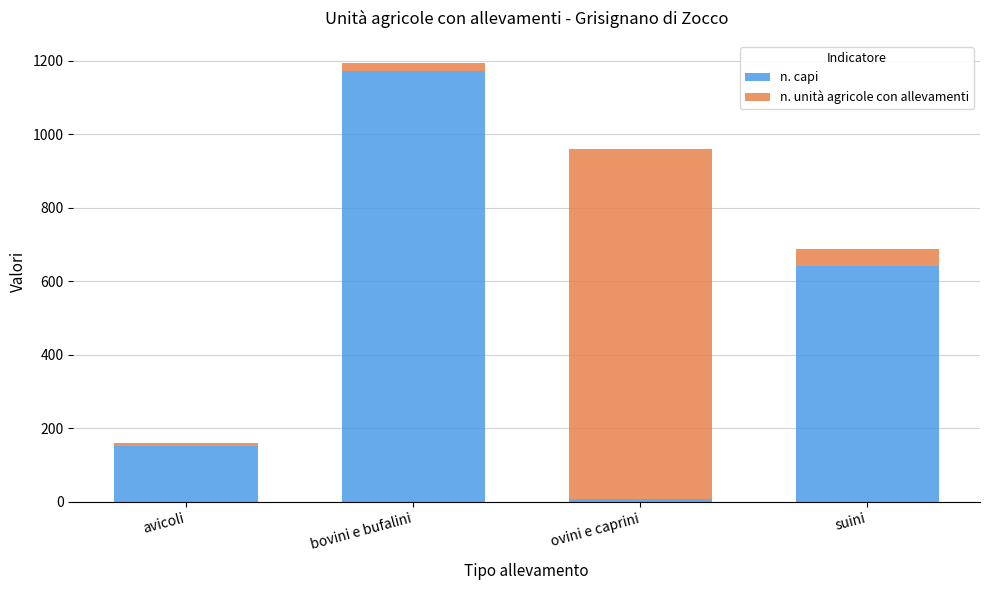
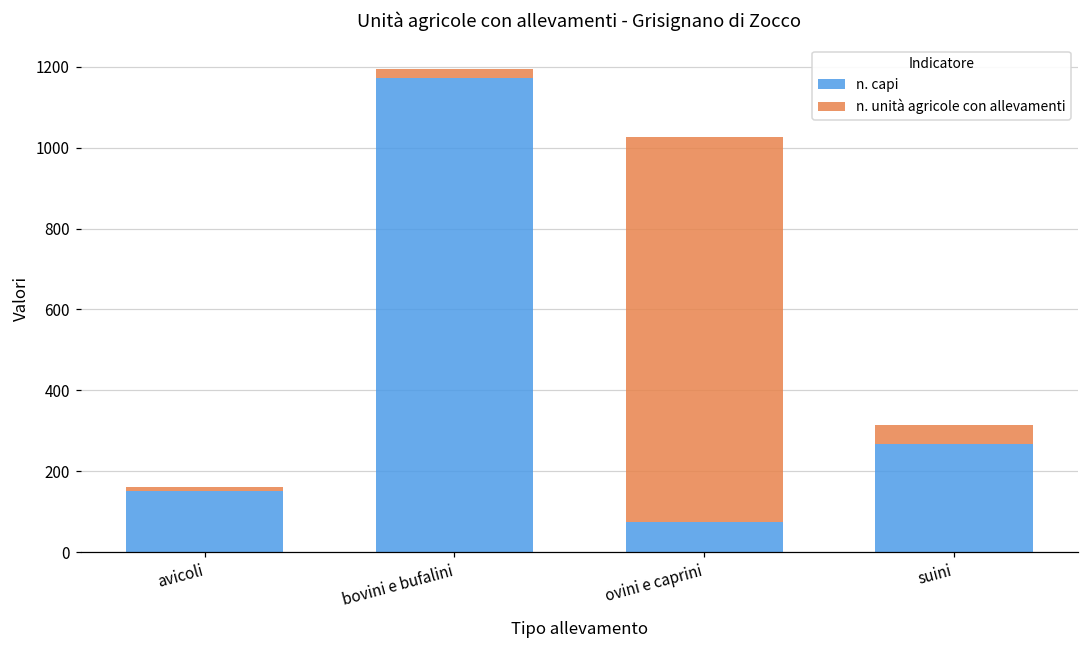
  {
    "n. capi": {
      "avicoli": 150,
      "bovini e bufalini": 1170,
-     "ovini e caprini": 10,
-     "suini": 640
+     "ovini e caprini": 70,
+     "suini": 270
    },
    "n. unità agricole con allevamenti": {
      "avicoli": 10,
      "bovini e bufalini": 20,
      "ovini e caprini": 950,
      "suini": 50
    }
  }
